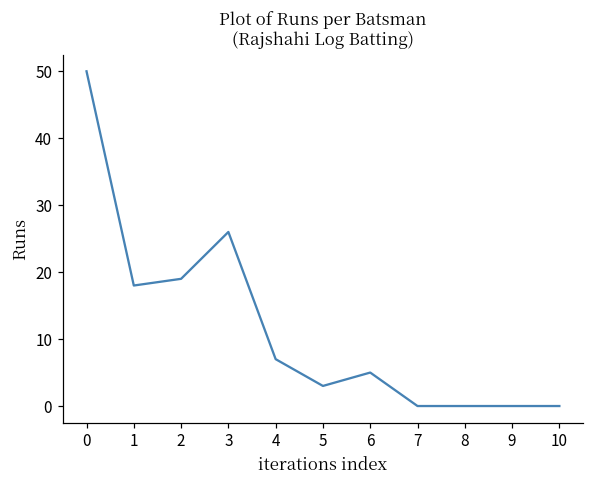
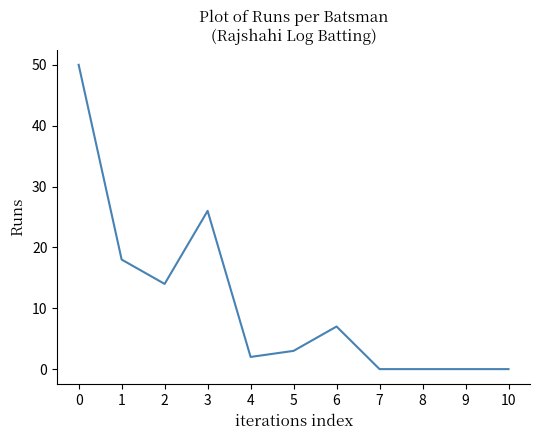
  {
    "0": 50,
    "1": 18,
-   "2": 19,
+   "2": 14,
    "3": 26,
-   "4": 7,
+   "4": 2,
    "5": 3,
-   "6": 5,
+   "6": 7,
    "7": 0,
    "8": 0,
    "9": 0,
    "10": 0
  }
